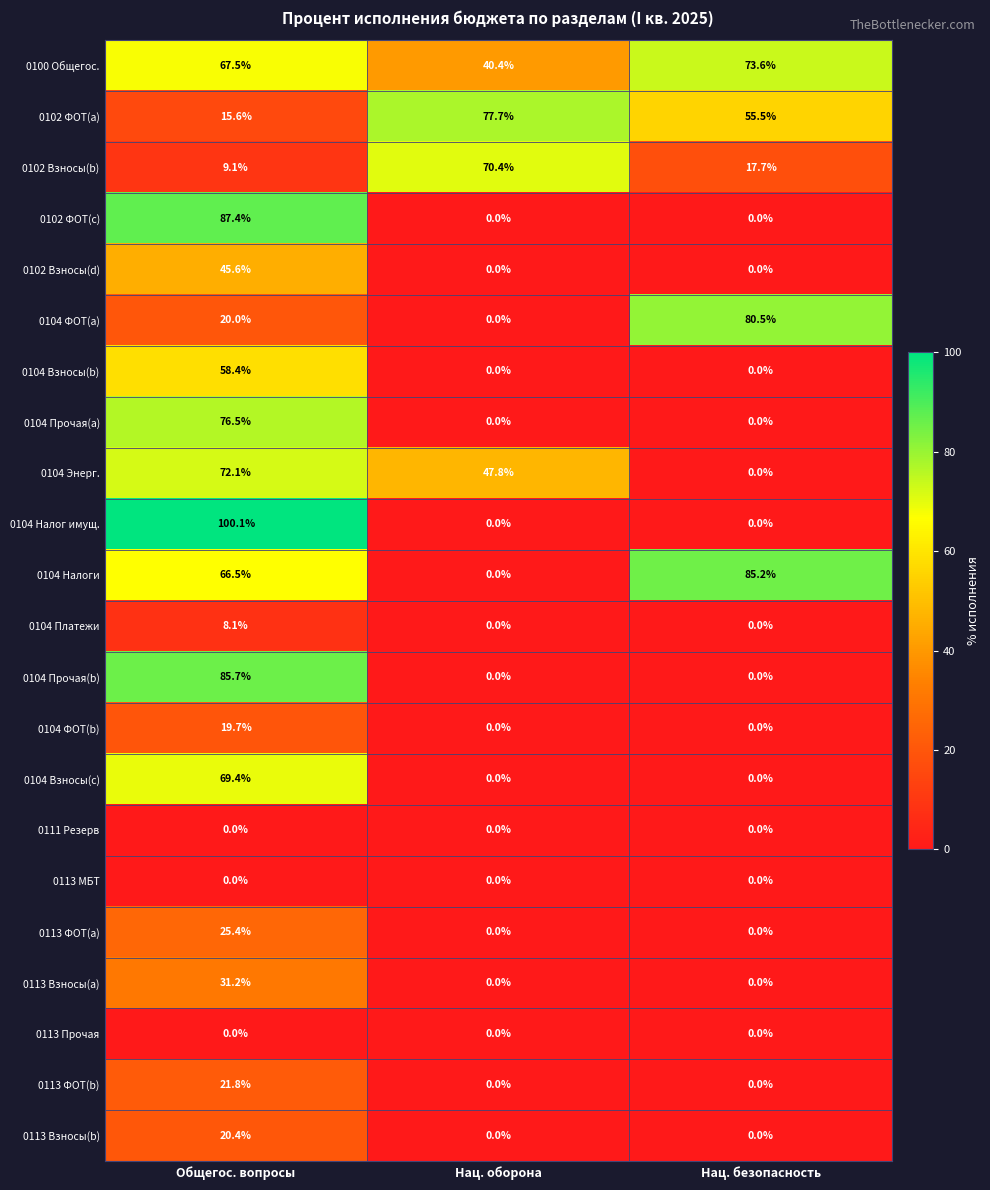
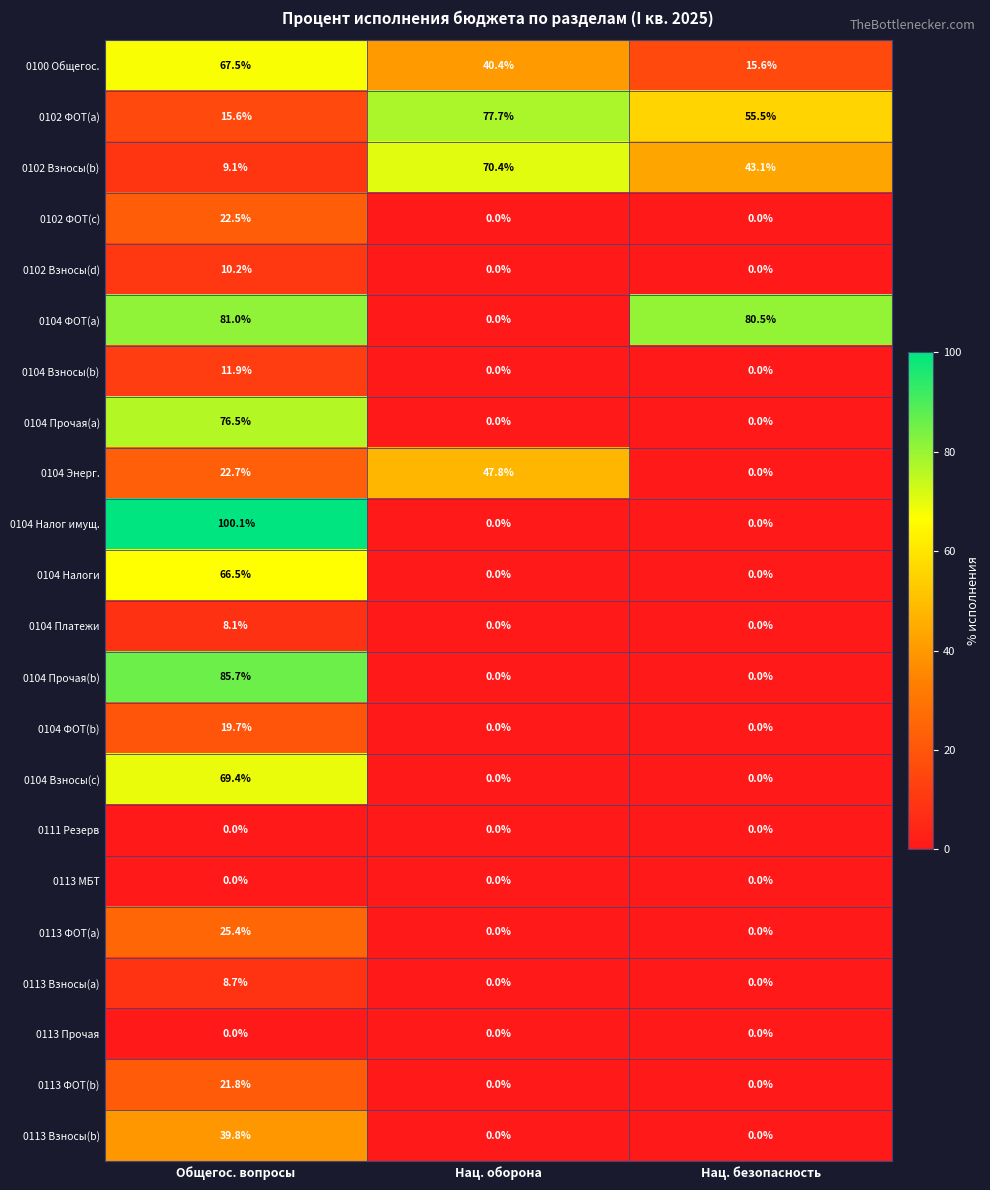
  {
    "0100 Общегос.": {
      "Общегос. вопросы": "67.5%",
      "Нац. оборона": "40.4%",
-     "Нац. безопасность": "73.6%"
+     "Нац. безопасность": "15.6%"
    },
    "0102 ФОТ(a)": {
      "Общегос. вопросы": "15.6%",
      "Нац. оборона": "77.7%",
      "Нац. безопасность": "55.5%"
    },
    "0102 Взносы(b)": {
      "Общегос. вопросы": "9.1%",
      "Нац. оборона": "70.4%",
-     "Нац. безопасность": "17.7%"
+     "Нац. безопасность": "43.1%"
    },
    "0102 ФОТ(c)": {
-     "Общегос. вопросы": "87.4%",
+     "Общегос. вопросы": "22.5%",
      "Нац. оборона": "0.0%",
      "Нац. безопасность": "0.0%"
    },
    "0102 Взносы(d)": {
-     "Общегос. вопросы": "45.6%",
+     "Общегос. вопросы": "10.2%",
      "Нац. оборона": "0.0%",
      "Нац. безопасность": "0.0%"
    },
    "0104 ФОТ(a)": {
-     "Общегос. вопросы": "20.0%",
+     "Общегос. вопросы": "81.0%",
      "Нац. оборона": "0.0%",
      "Нац. безопасность": "80.5%"
    },
    "0104 Взносы(b)": {
-     "Общегос. вопросы": "58.4%",
+     "Общегос. вопросы": "11.9%",
      "Нац. оборона": "0.0%",
      "Нац. безопасность": "0.0%"
    },
    "0104 Прочая(a)": {
      "Общегос. вопросы": "76.5%",
      "Нац. оборона": "0.0%",
      "Нац. безопасность": "0.0%"
    },
    "0104 Энерг.": {
-     "Общегос. вопросы": "72.1%",
+     "Общегос. вопросы": "22.7%",
      "Нац. оборона": "47.8%",
      "Нац. безопасность": "0.0%"
    },
    "0104 Налог имущ.": {
      "Общегос. вопросы": "100.1%",
      "Нац. оборона": "0.0%",
      "Нац. безопасность": "0.0%"
    },
    "0104 Налоги": {
      "Общегос. вопросы": "66.5%",
      "Нац. оборона": "0.0%",
-     "Нац. безопасность": "85.2%"
+     "Нац. безопасность": "0.0%"
    },
    "0104 Платежи": {
      "Общегос. вопросы": "8.1%",
      "Нац. оборона": "0.0%",
      "Нац. безопасность": "0.0%"
    },
    "0104 Прочая(b)": {
      "Общегос. вопросы": "85.7%",
      "Нац. оборона": "0.0%",
      "Нац. безопасность": "0.0%"
    },
    "0104 ФОТ(b)": {
      "Общегос. вопросы": "19.7%",
      "Нац. оборона": "0.0%",
      "Нац. безопасность": "0.0%"
    },
    "0104 Взносы(c)": {
      "Общегос. вопросы": "69.4%",
      "Нац. оборона": "0.0%",
      "Нац. безопасность": "0.0%"
    },
    "0111 Резерв": {
      "Общегос. вопросы": "0.0%",
      "Нац. оборона": "0.0%",
      "Нац. безопасность": "0.0%"
    },
    "0113 МБТ": {
      "Общегос. вопросы": "0.0%",
      "Нац. оборона": "0.0%",
      "Нац. безопасность": "0.0%"
    },
    "0113 ФОТ(a)": {
      "Общегос. вопросы": "25.4%",
      "Нац. оборона": "0.0%",
      "Нац. безопасность": "0.0%"
    },
    "0113 Взносы(a)": {
-     "Общегос. вопросы": "31.2%",
+     "Общегос. вопросы": "8.7%",
      "Нац. оборона": "0.0%",
      "Нац. безопасность": "0.0%"
    },
    "0113 Прочая": {
      "Общегос. вопросы": "0.0%",
      "Нац. оборона": "0.0%",
      "Нац. безопасность": "0.0%"
    },
    "0113 ФОТ(b)": {
      "Общегос. вопросы": "21.8%",
      "Нац. оборона": "0.0%",
      "Нац. безопасность": "0.0%"
    },
    "0113 Взносы(b)": {
-     "Общегос. вопросы": "20.4%",
+     "Общегос. вопросы": "39.8%",
      "Нац. оборона": "0.0%",
      "Нац. безопасность": "0.0%"
    }
  }
